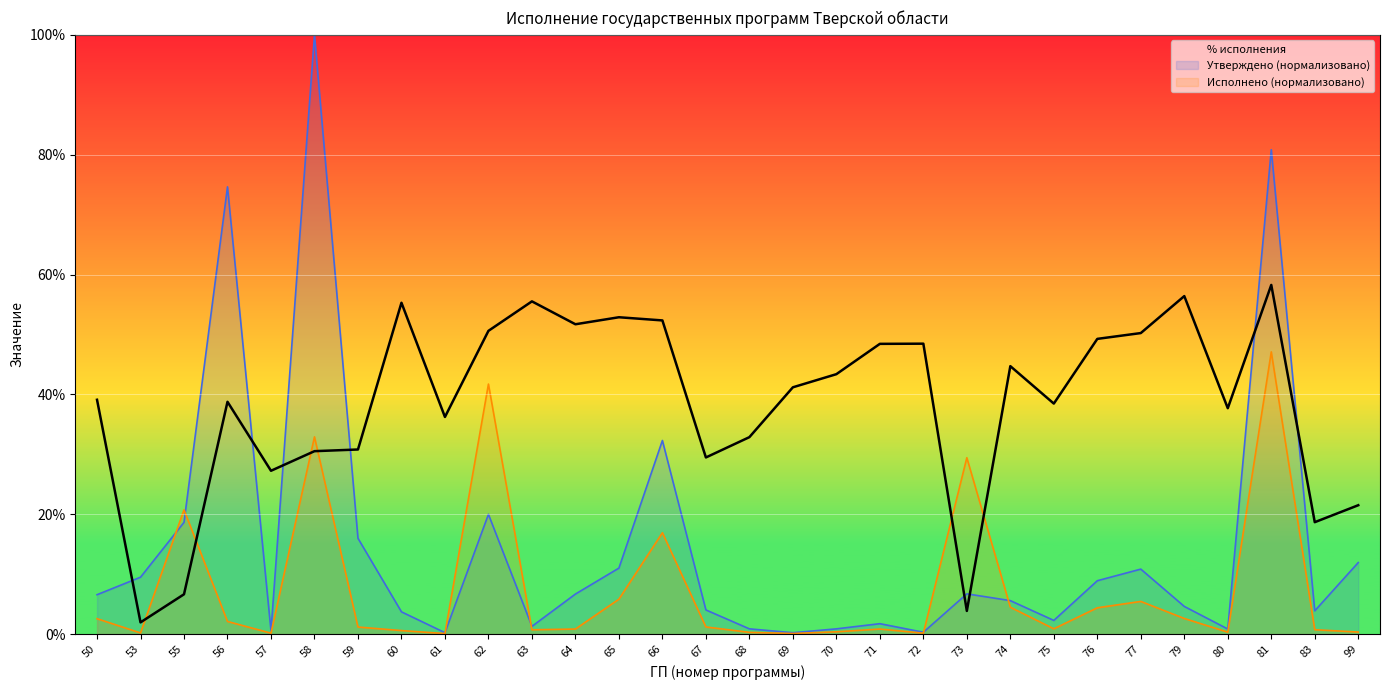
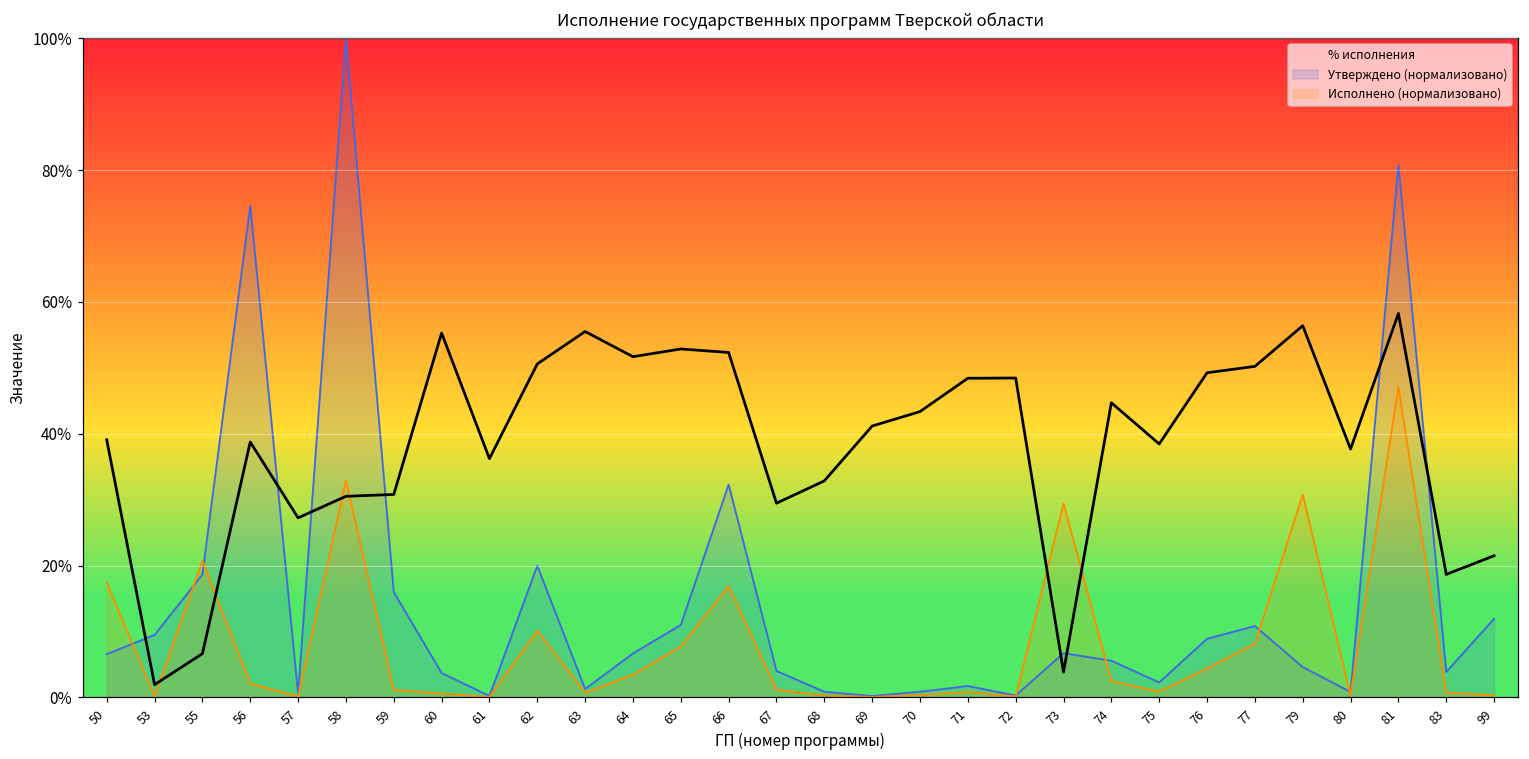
  {
    "Исполнено (нормализовано)": {
-     "50": "3%",
+     "50": "17%",
      "53": "0%",
      "55": "21%",
      "56": "2%",
      "58": "33%",
      "59": "1%",
      "60": "1%",
-     "62": "42%",
+     "62": "10%",
      "63": "1%",
-     "64": "1%",
-     "65": "6%",
+     "64": "3%",
+     "65": "8%",
      "66": "17%",
      "67": "1%",
      "68": "0%",
      "70": "0%",
      "71": "1%",
      "73": "29%",
-     "74": "4%",
+     "74": "2%",
      "75": "1%",
      "76": "4%",
-     "77": "5%",
-     "79": "3%",
+     "77": "8%",
+     "79": "31%",
      "80": "0%",
      "81": "47%",
      "83": "1%",
      "99": "0%"
    }
  }
